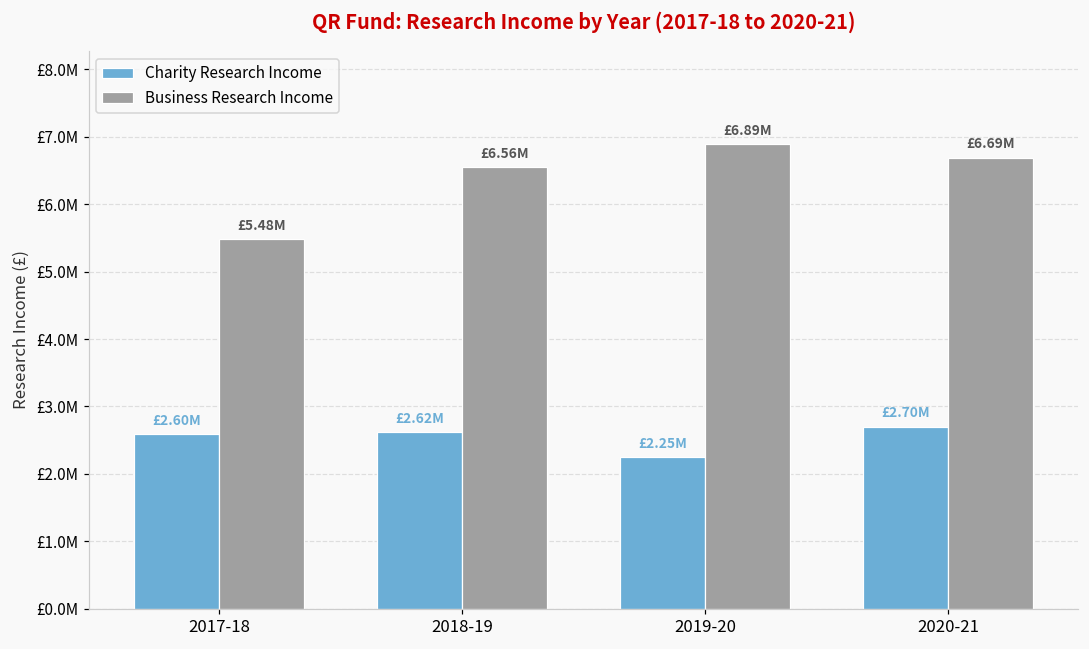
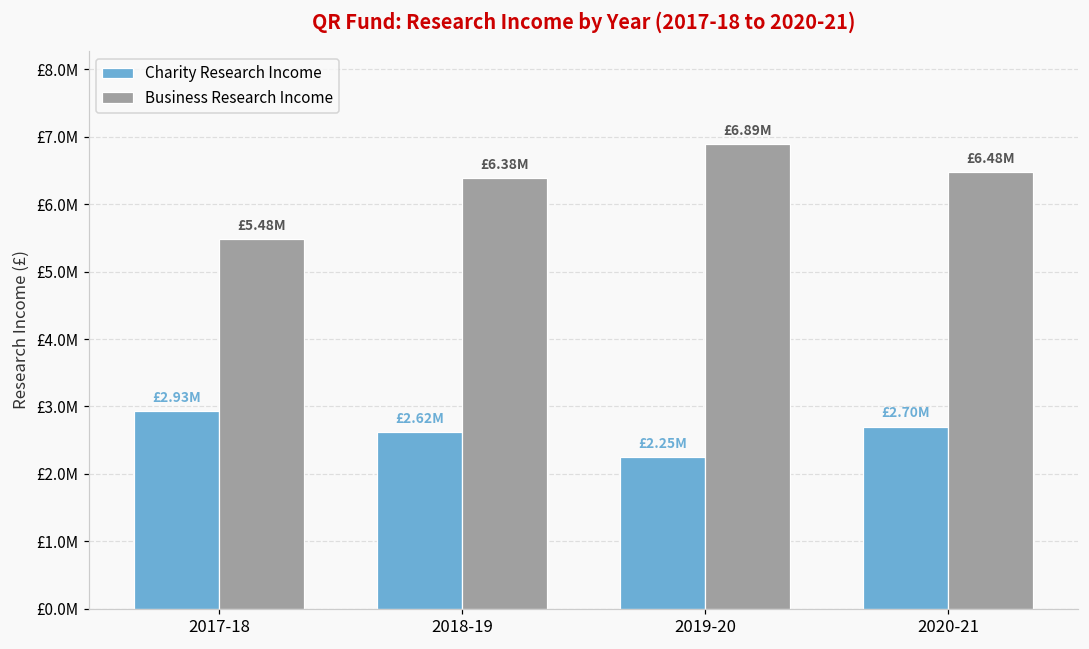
  {
    "Charity Research Income": {
-     "2017-18": "£2.60M",
+     "2017-18": "£2.93M",
      "2018-19": "£2.62M",
      "2019-20": "£2.25M",
      "2020-21": "£2.70M"
    },
    "Business Research Income": {
      "2017-18": "£5.48M",
-     "2018-19": "£6.56M",
+     "2018-19": "£6.38M",
      "2019-20": "£6.89M",
-     "2020-21": "£6.69M"
+     "2020-21": "£6.48M"
    }
  }
